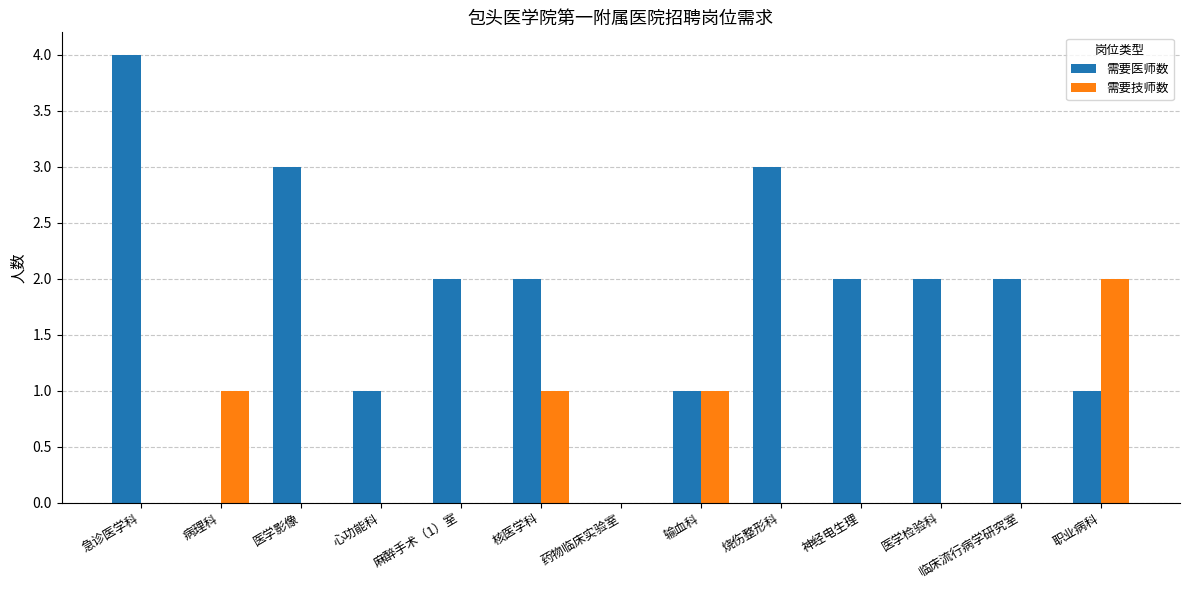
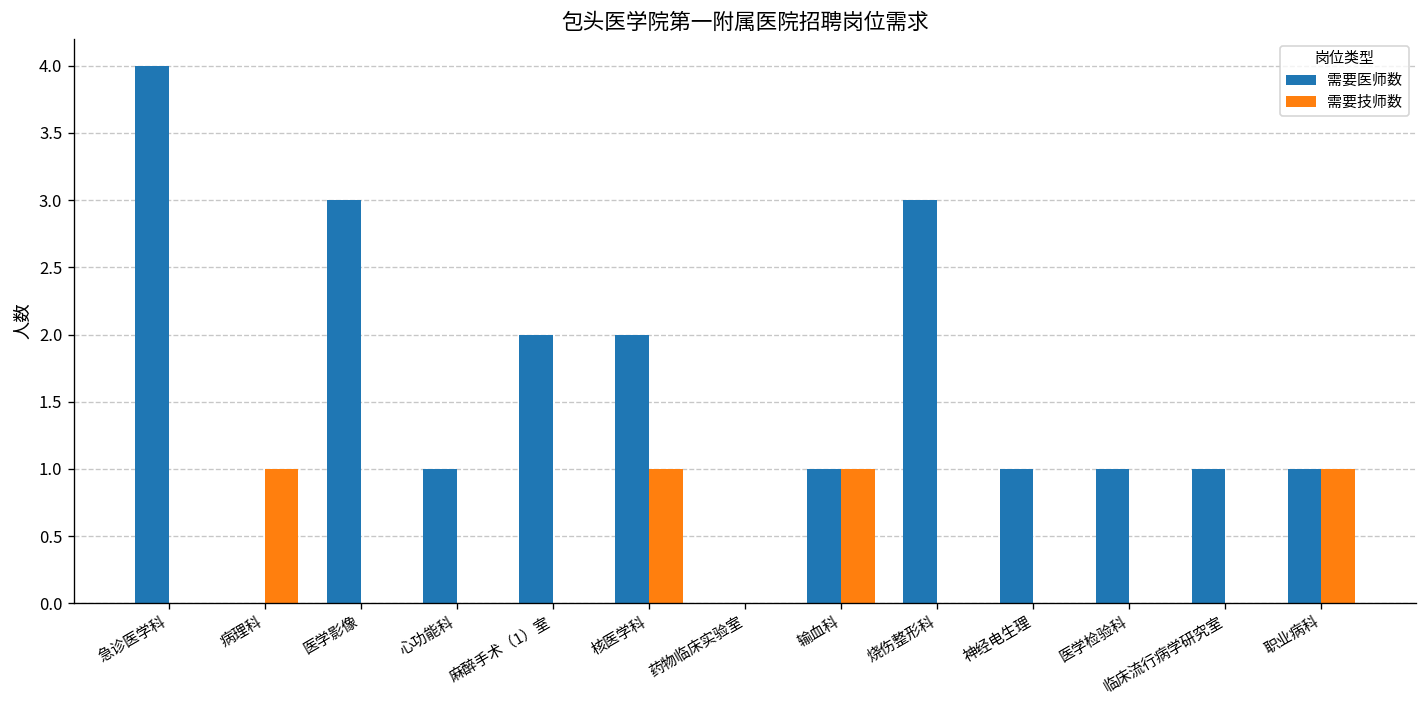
  {
    "需要医师数": {
      "急诊医学科": 4,
      "病理科": 0,
      "医学影像": 3,
      "心功能科": 1,
      "麻醉手术（1）室": 2,
      "核医学科": 2,
      "药物临床实验室": 0,
      "输血科": 1,
      "烧伤整形科": 3,
-     "神经电生理": 2,
-     "医学检验科": 2,
-     "临床流行病学研究室": 2,
+     "神经电生理": 1,
+     "医学检验科": 1,
+     "临床流行病学研究室": 1,
      "职业病科": 1
    },
    "需要技师数": {
      "急诊医学科": 0,
      "病理科": 1,
      "医学影像": 0,
      "心功能科": 0,
      "麻醉手术（1）室": 0,
      "核医学科": 1,
      "药物临床实验室": 0,
      "输血科": 1,
      "烧伤整形科": 0,
      "神经电生理": 0,
      "医学检验科": 0,
      "临床流行病学研究室": 0,
-     "职业病科": 2
+     "职业病科": 1
    }
  }
